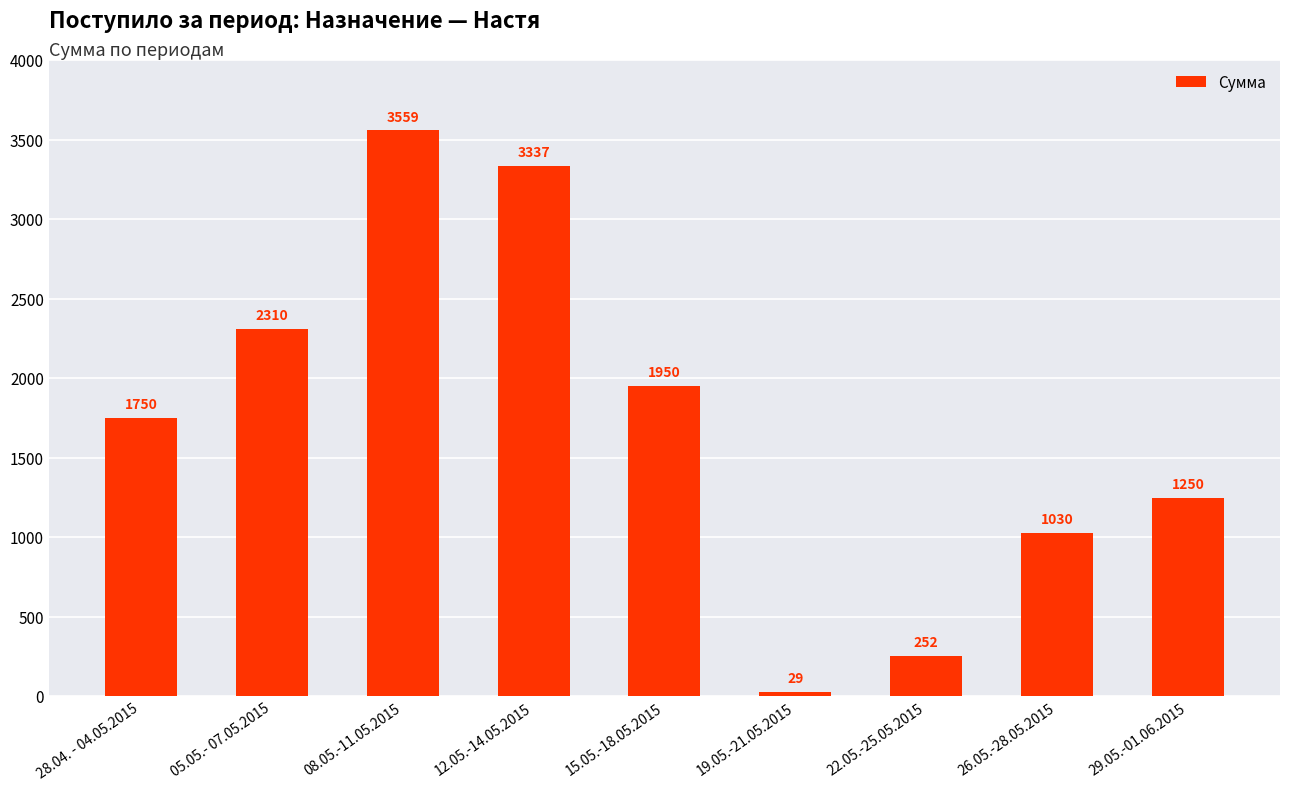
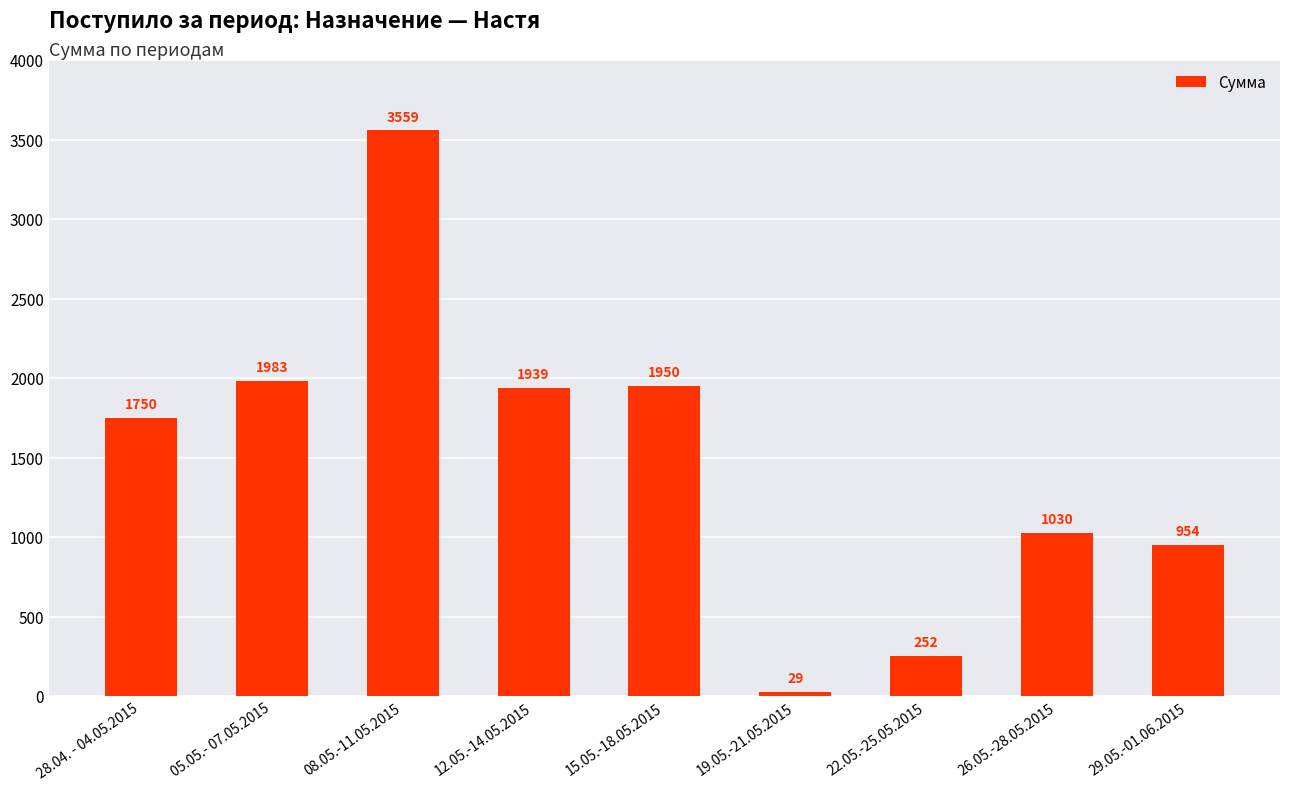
  {
    "28.04. - 04.05.2015": 1750,
-   "05.05.- 07.05.2015": 2310,
+   "05.05.- 07.05.2015": 1983,
    "08.05.-11.05.2015": 3559,
-   "12.05.-14.05.2015": 3337,
+   "12.05.-14.05.2015": 1939,
    "15.05.-18.05.2015": 1950,
    "19.05.-21.05.2015": 29,
    "22.05.-25.05.2015": 252,
    "26.05.-28.05.2015": 1030,
-   "29.05.-01.06.2015": 1250
+   "29.05.-01.06.2015": 954
  }
